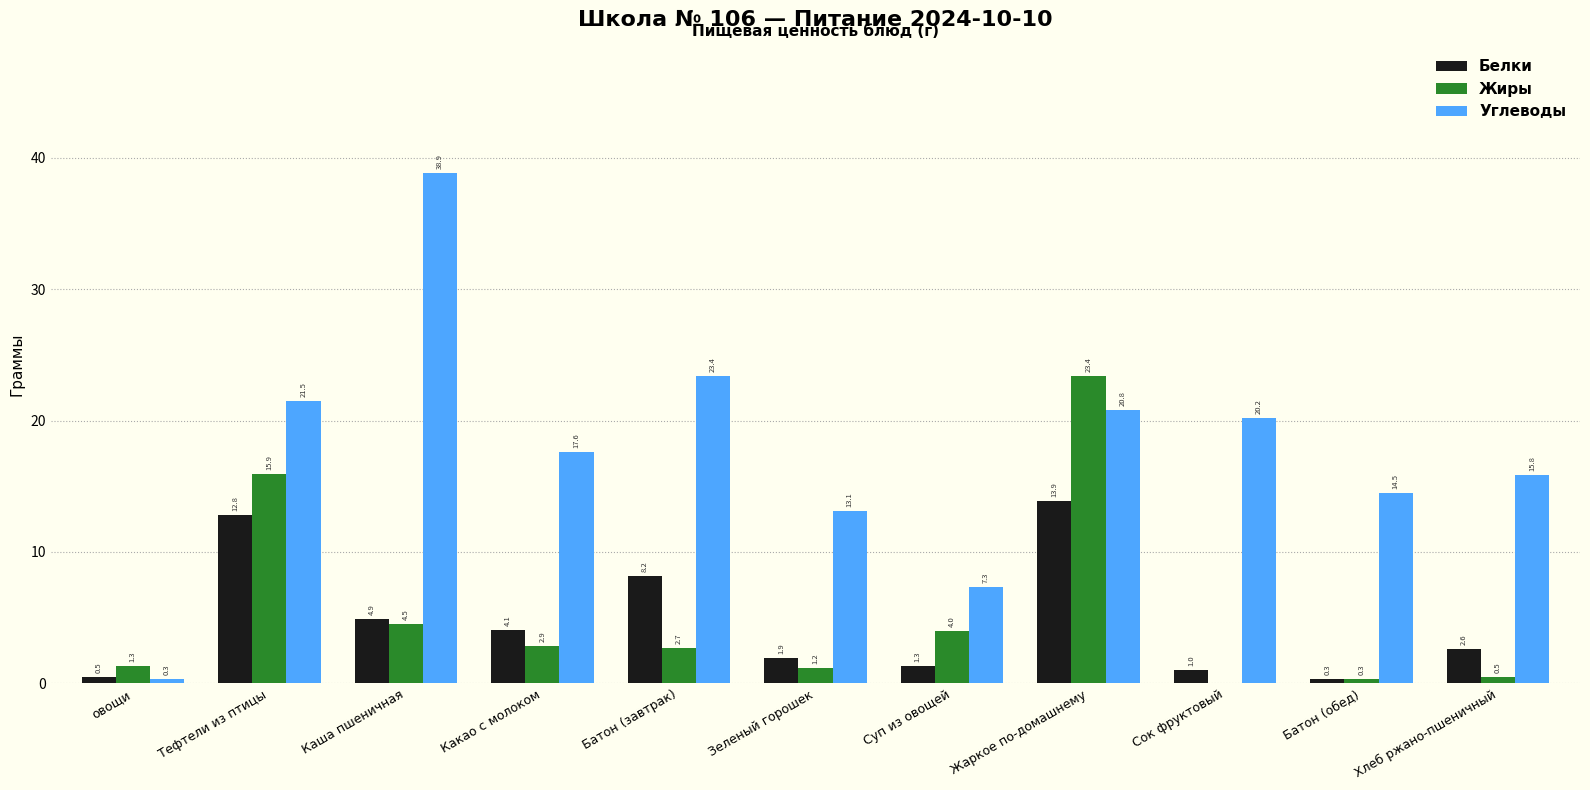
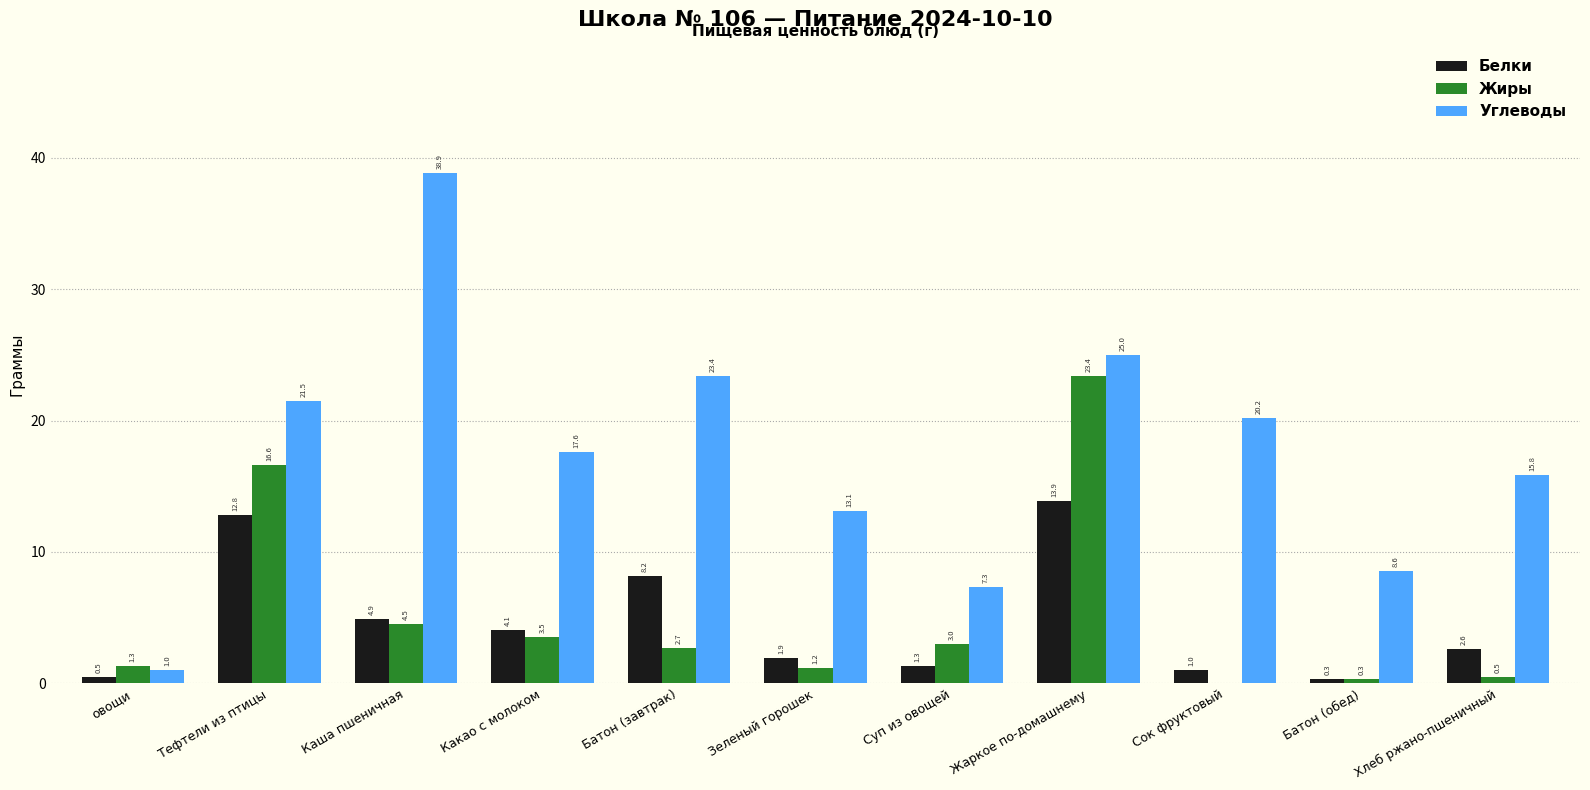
  {
    "Белки": {
      "овощи": 0.5,
      "Тефтели из птицы": 12.8,
      "Каша пшеничная": 4.9,
      "Какао с молоком": 4.1,
      "Батон (завтрак)": 8.2,
      "Зеленый горошек": 1.9,
      "Суп из овощей": 1.3,
      "Жаркое по-домашнему": 13.9,
      "Сок фруктовый": 1.0,
      "Батон (обед)": 0.3,
      "Хлеб ржано-пшеничный": 2.6
    },
    "Жиры": {
      "овощи": 1.3,
-     "Тефтели из птицы": 15.9,
+     "Тефтели из птицы": 16.6,
      "Каша пшеничная": 4.5,
-     "Какао с молоком": 2.9,
+     "Какао с молоком": 3.5,
      "Батон (завтрак)": 2.7,
      "Зеленый горошек": 1.2,
-     "Суп из овощей": 4.0,
+     "Суп из овощей": 3.0,
      "Жаркое по-домашнему": 23.4,
      "Батон (обед)": 0.3,
      "Хлеб ржано-пшеничный": 0.5
    },
    "Углеводы": {
-     "овощи": 0.3,
+     "овощи": 1.0,
      "Тефтели из птицы": 21.5,
      "Каша пшеничная": 38.9,
      "Какао с молоком": 17.6,
      "Батон (завтрак)": 23.4,
      "Зеленый горошек": 13.1,
      "Суп из овощей": 7.3,
-     "Жаркое по-домашнему": 20.8,
+     "Жаркое по-домашнему": 25.0,
      "Сок фруктовый": 20.2,
-     "Батон (обед)": 14.5,
+     "Батон (обед)": 8.6,
      "Хлеб ржано-пшеничный": 15.8
    }
  }
